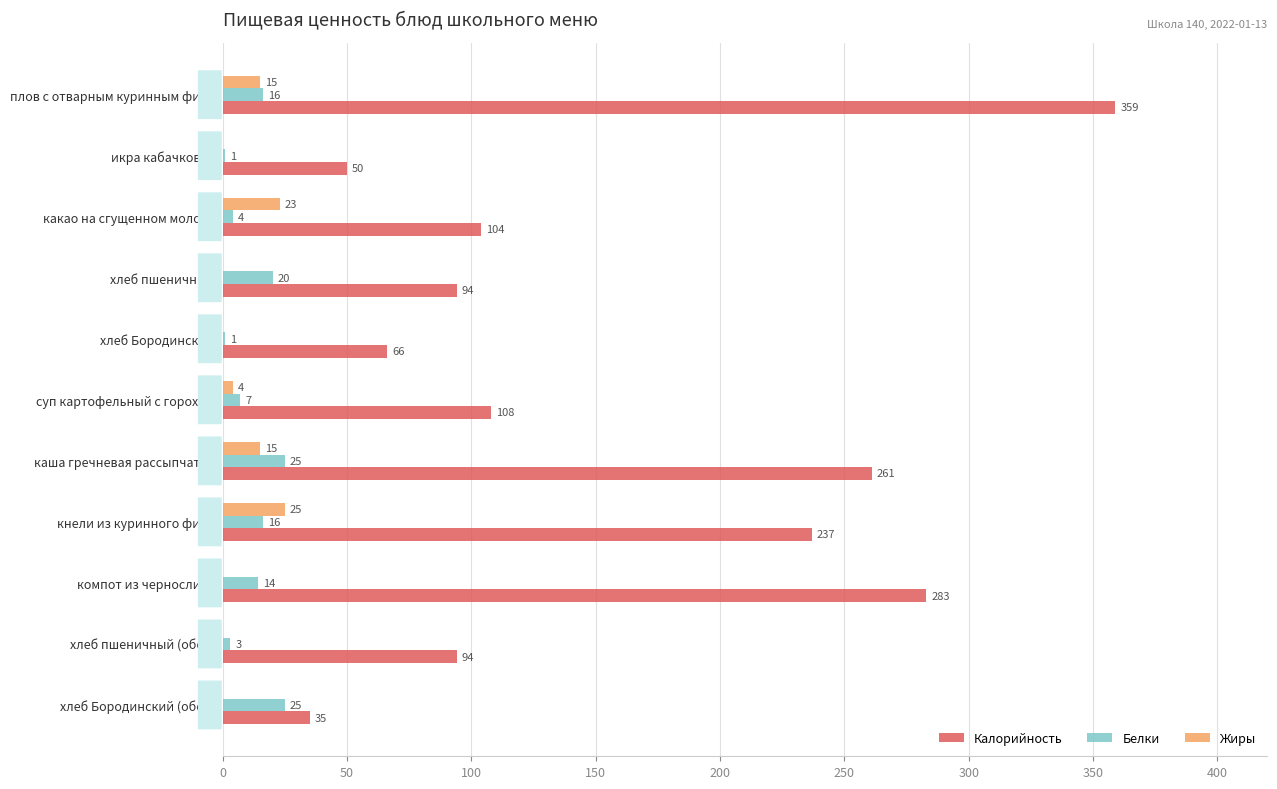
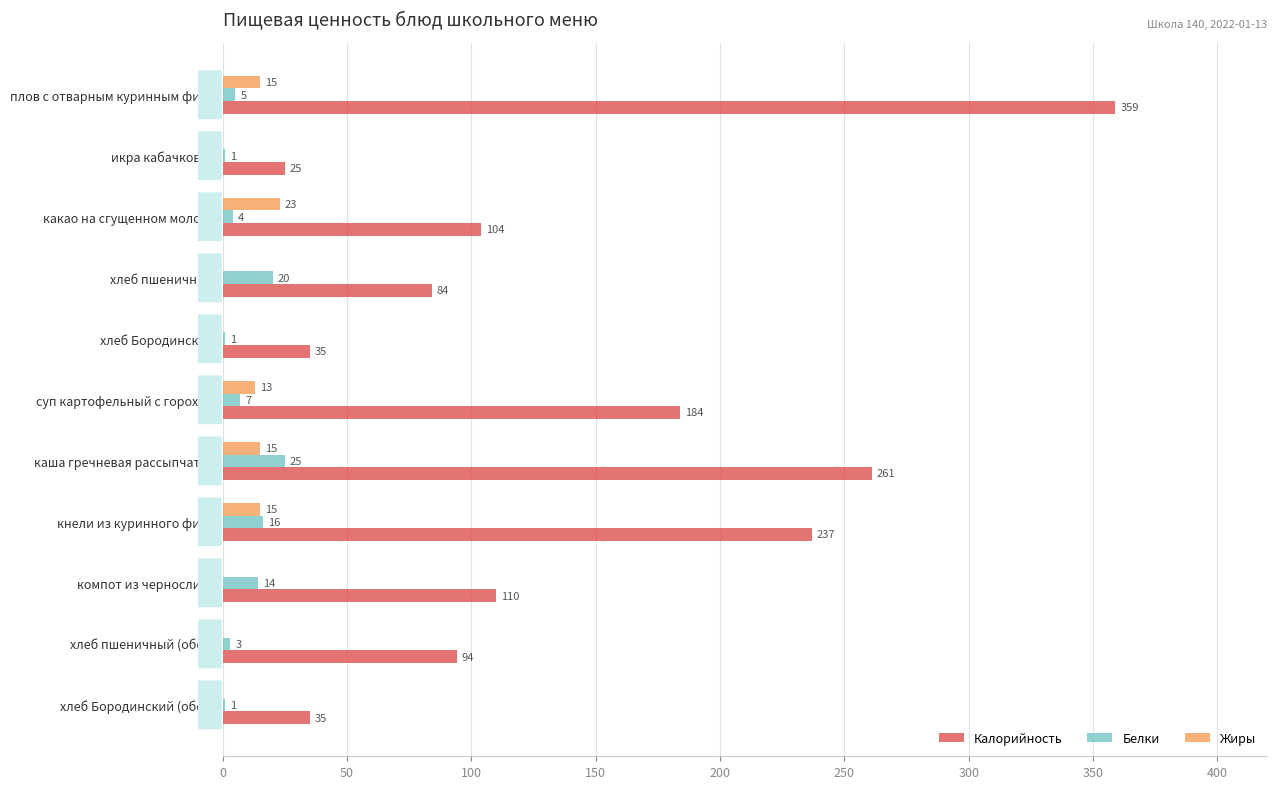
  {
    "Калорийность": {
      "плов с отварным куринным филе": 359,
-     "икра кабачковая": 50,
+     "икра кабачковая": 25,
      "какао на сгущенном молоке": 104,
-     "хлеб пшеничный": 94,
-     "хлеб Бородинский": 66,
-     "суп картофельный с горохом": 108,
+     "хлеб пшеничный": 84,
+     "хлеб Бородинский": 35,
+     "суп картофельный с горохом": 184,
      "каша гречневая рассыпчатая": 261,
      "кнели из куринного филе": 237,
-     "компот из чернослива": 283,
+     "компот из чернослива": 110,
      "хлеб пшеничный (обед)": 94,
      "хлеб Бородинский (обед)": 35
    },
    "Белки": {
-     "плов с отварным куринным филе": 16,
+     "плов с отварным куринным филе": 5,
      "икра кабачковая": 1,
      "какао на сгущенном молоке": 4,
      "хлеб пшеничный": 20,
      "хлеб Бородинский": 1,
      "суп картофельный с горохом": 7,
      "каша гречневая рассыпчатая": 25,
      "кнели из куринного филе": 16,
      "компот из чернослива": 14,
      "хлеб пшеничный (обед)": 3,
-     "хлеб Бородинский (обед)": 25
+     "хлеб Бородинский (обед)": 1
    },
    "Жиры": {
      "плов с отварным куринным филе": 15,
      "какао на сгущенном молоке": 23,
-     "суп картофельный с горохом": 4,
+     "суп картофельный с горохом": 13,
      "каша гречневая рассыпчатая": 15,
-     "кнели из куринного филе": 25
+     "кнели из куринного филе": 15
    }
  }
